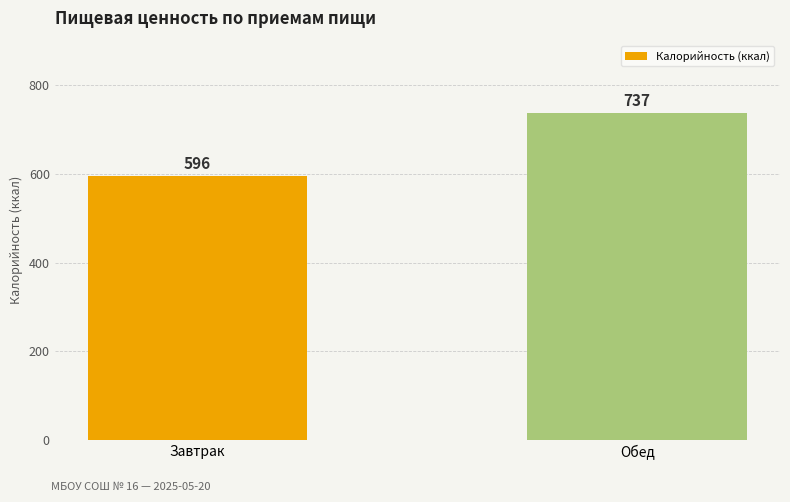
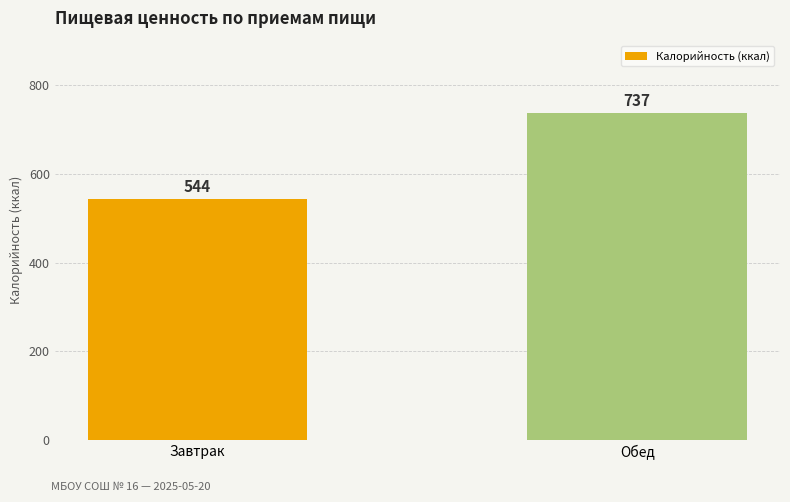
  {
-   "Завтрак": 596,
+   "Завтрак": 544,
    "Обед": 737
  }
